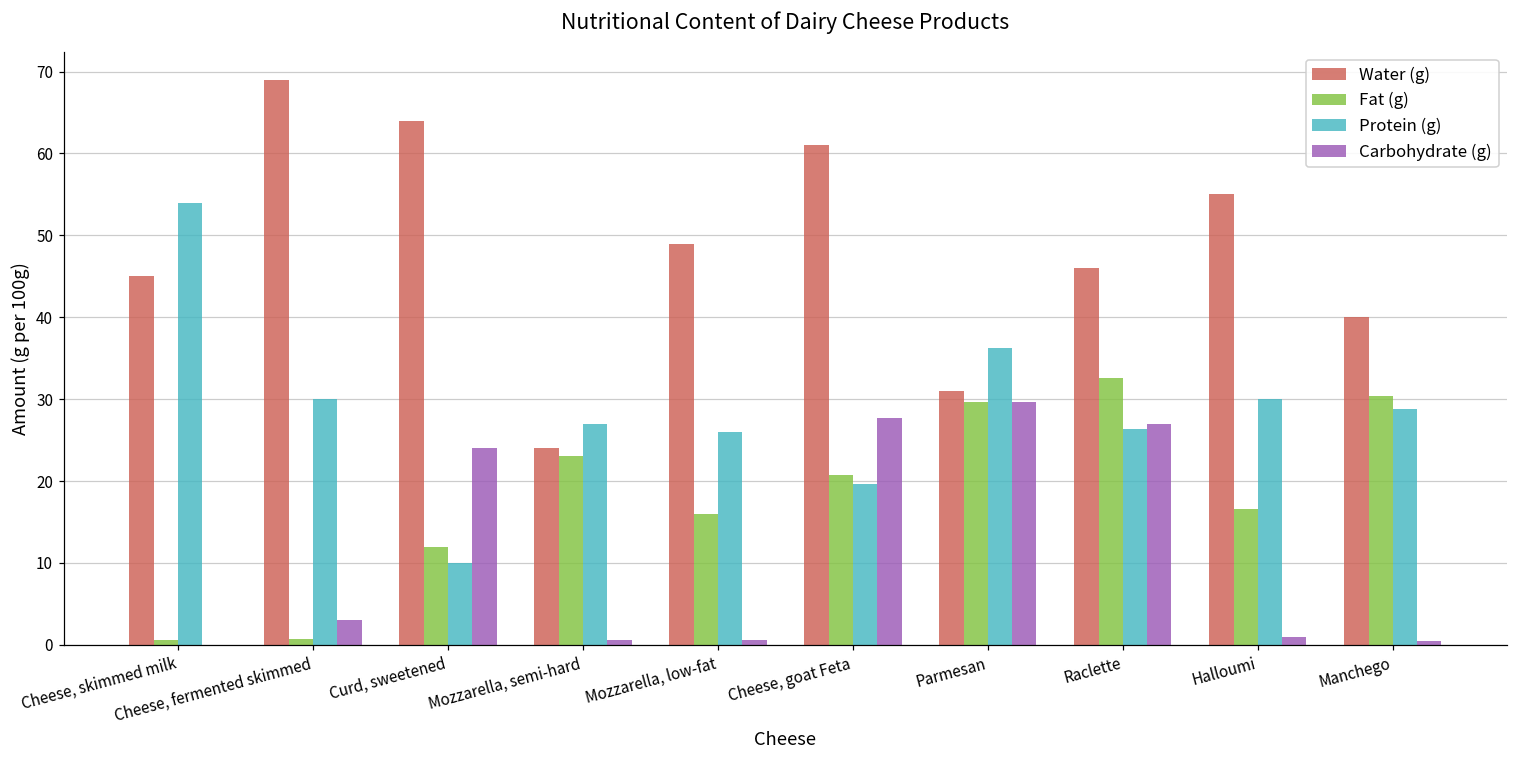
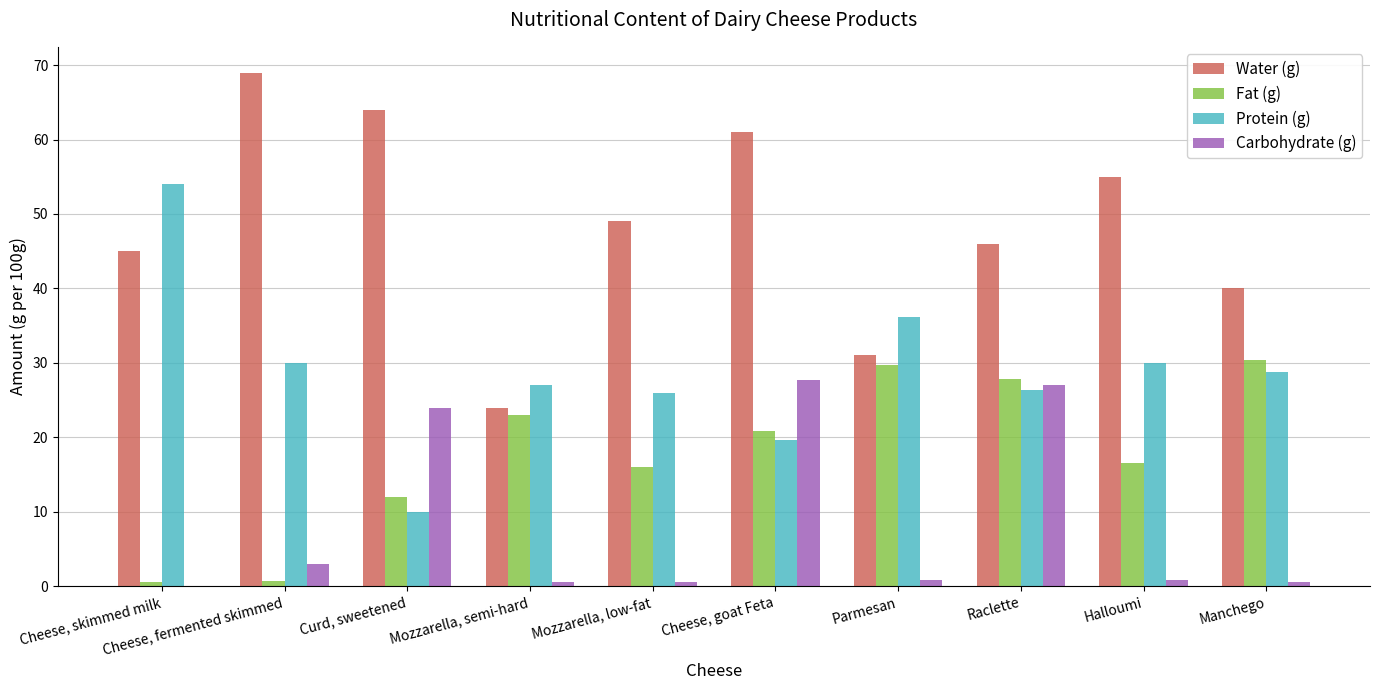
  {
    "Water (g)": {
      "Cheese, skimmed milk": 45,
      "Cheese, fermented skimmed": 69,
      "Curd, sweetened": 64,
      "Mozzarella, semi-hard": 24,
      "Mozzarella, low-fat": 49,
      "Cheese, goat Feta": 61,
      "Parmesan": 31,
      "Raclette": 46,
      "Halloumi": 55,
      "Manchego": 40
    },
    "Fat (g)": {
      "Cheese, skimmed milk": 1,
      "Cheese, fermented skimmed": 1,
      "Curd, sweetened": 12,
      "Mozzarella, semi-hard": 23,
      "Mozzarella, low-fat": 16,
      "Cheese, goat Feta": 21,
      "Parmesan": 30,
-     "Raclette": 33,
+     "Raclette": 28,
      "Halloumi": 17,
      "Manchego": 30
    },
    "Protein (g)": {
      "Cheese, skimmed milk": 54,
      "Cheese, fermented skimmed": 30,
      "Curd, sweetened": 10,
      "Mozzarella, semi-hard": 27,
      "Mozzarella, low-fat": 26,
      "Cheese, goat Feta": 20,
      "Parmesan": 36,
      "Raclette": 26,
      "Halloumi": 30,
      "Manchego": 29
    },
    "Carbohydrate (g)": {
      "Cheese, skimmed milk": 0,
      "Cheese, fermented skimmed": 3,
      "Curd, sweetened": 24,
      "Mozzarella, semi-hard": 1,
      "Mozzarella, low-fat": 1,
      "Cheese, goat Feta": 28,
-     "Parmesan": 30,
+     "Parmesan": 1,
      "Raclette": 27,
      "Halloumi": 1,
      "Manchego": 1
    }
  }
